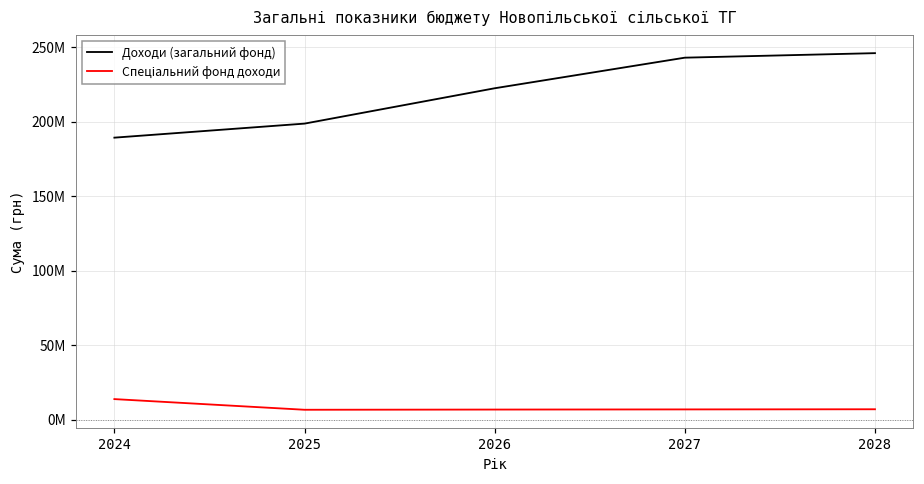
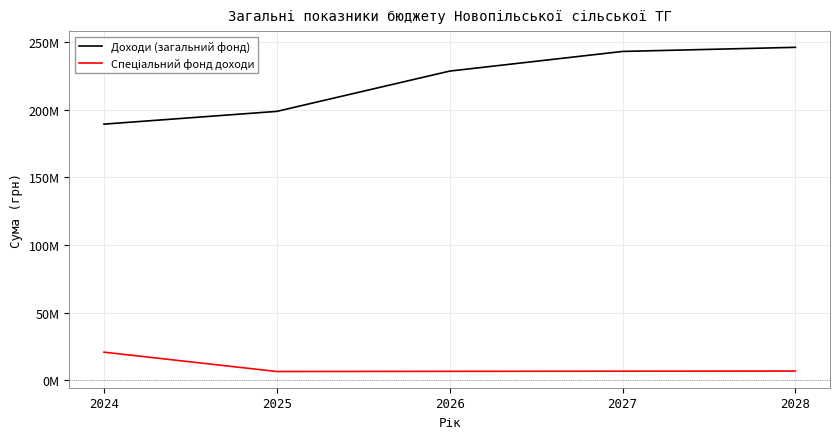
  {
    "Доходи (загальний фонд)": {
      "2024": 189000000,
      "2025": 199000000,
-     "2026": 223000000,
+     "2026": 229000000,
      "2027": 243000000,
      "2028": 246000000
    },
    "Спеціальний фонд доходи": {
-     "2024": 14000000,
+     "2024": 21000000,
      "2025": 7000000,
      "2026": 7000000,
      "2027": 7000000,
      "2028": 7000000
    }
  }
